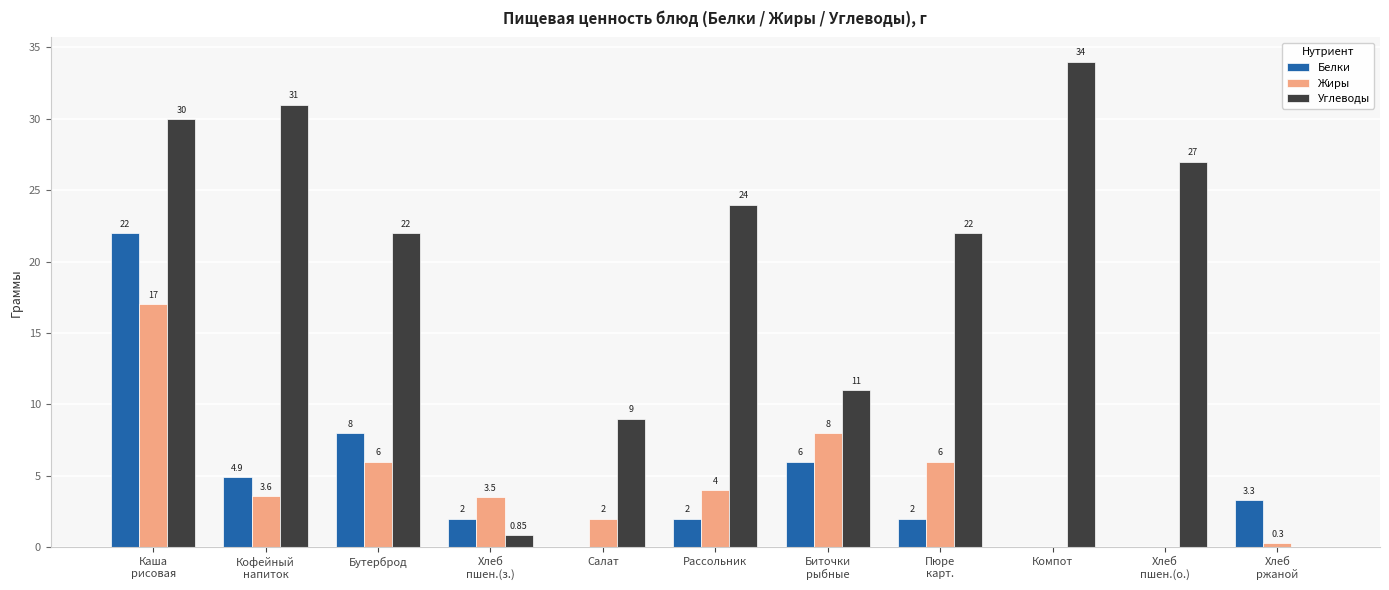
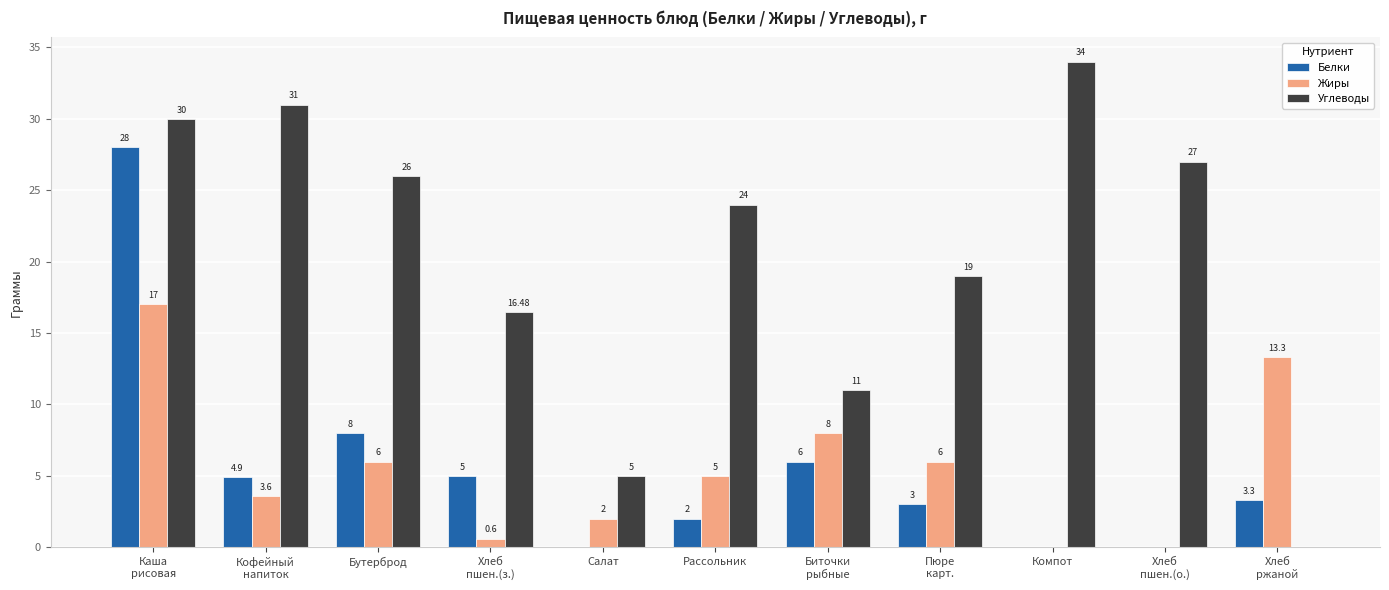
  {
    "Белки": {
-     "Каша рисовая": 22,
+     "Каша рисовая": 28,
      "Кофейный напиток": 4.9,
      "Бутерброд": 8,
-     "Хлеб пшен.(з.)": 2,
+     "Хлеб пшен.(з.)": 5,
      "Рассольник": 2,
      "Биточки рыбные": 6,
-     "Пюре карт.": 2,
+     "Пюре карт.": 3,
      "Хлеб ржаной": 3.3
    },
    "Жиры": {
      "Каша рисовая": 17,
      "Кофейный напиток": 3.6,
      "Бутерброд": 6,
-     "Хлеб пшен.(з.)": 3.5,
+     "Хлеб пшен.(з.)": 0.6,
      "Салат": 2,
-     "Рассольник": 4,
+     "Рассольник": 5,
      "Биточки рыбные": 8,
      "Пюре карт.": 6,
-     "Хлеб ржаной": 0.3
+     "Хлеб ржаной": 13.3
    },
    "Углеводы": {
      "Каша рисовая": 30,
      "Кофейный напиток": 31,
-     "Бутерброд": 22,
-     "Хлеб пшен.(з.)": 0.85,
-     "Салат": 9,
+     "Бутерброд": 26,
+     "Хлеб пшен.(з.)": 16.48,
+     "Салат": 5,
      "Рассольник": 24,
      "Биточки рыбные": 11,
-     "Пюре карт.": 22,
+     "Пюре карт.": 19,
      "Компот": 34,
      "Хлеб пшен.(о.)": 27
    }
  }
